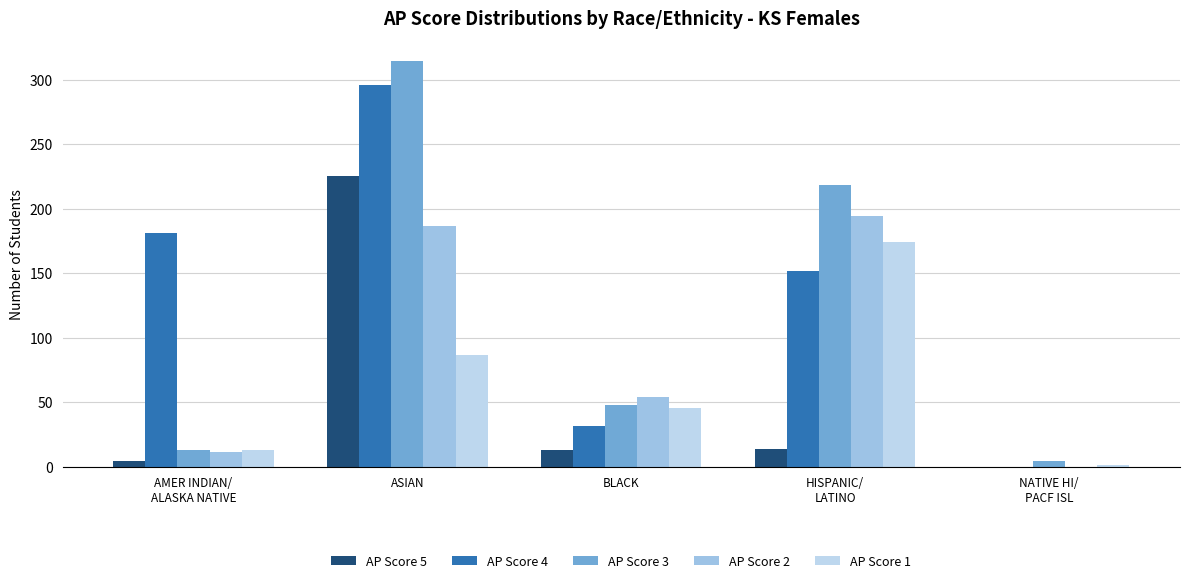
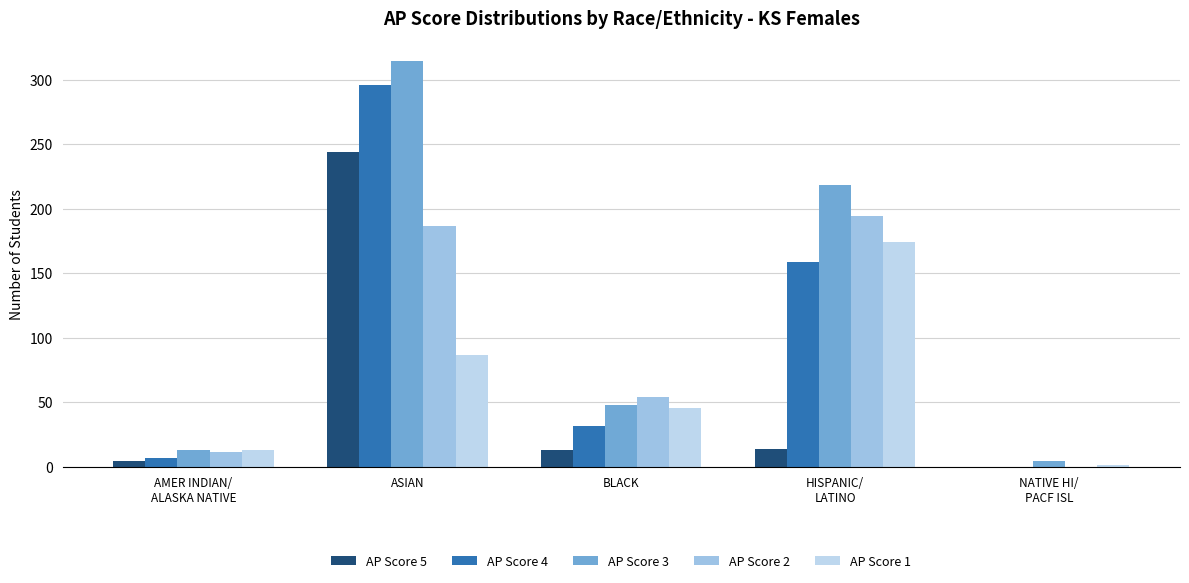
  {
    "AP Score 5": {
      "AMER INDIAN/ ALASKA NATIVE": 5,
-     "ASIAN": 225,
+     "ASIAN": 244,
      "BLACK": 13,
      "HISPANIC/ LATINO": 14,
      "NATIVE HI/ PACF ISL": 0
    },
    "AP Score 4": {
-     "AMER INDIAN/ ALASKA NATIVE": 181,
+     "AMER INDIAN/ ALASKA NATIVE": 7,
      "ASIAN": 296,
      "BLACK": 32,
-     "HISPANIC/ LATINO": 152,
+     "HISPANIC/ LATINO": 159,
      "NATIVE HI/ PACF ISL": 0
    }
  }
